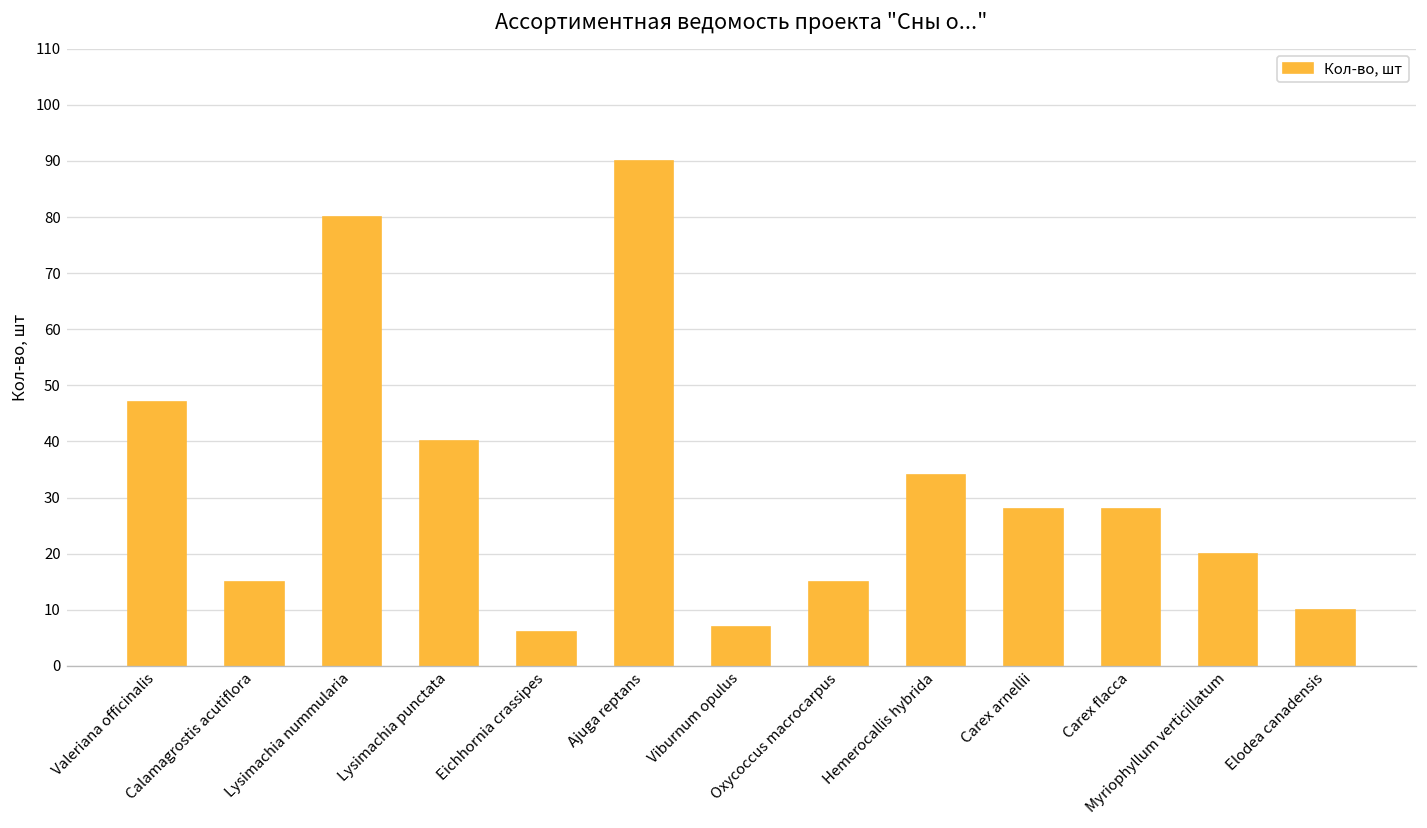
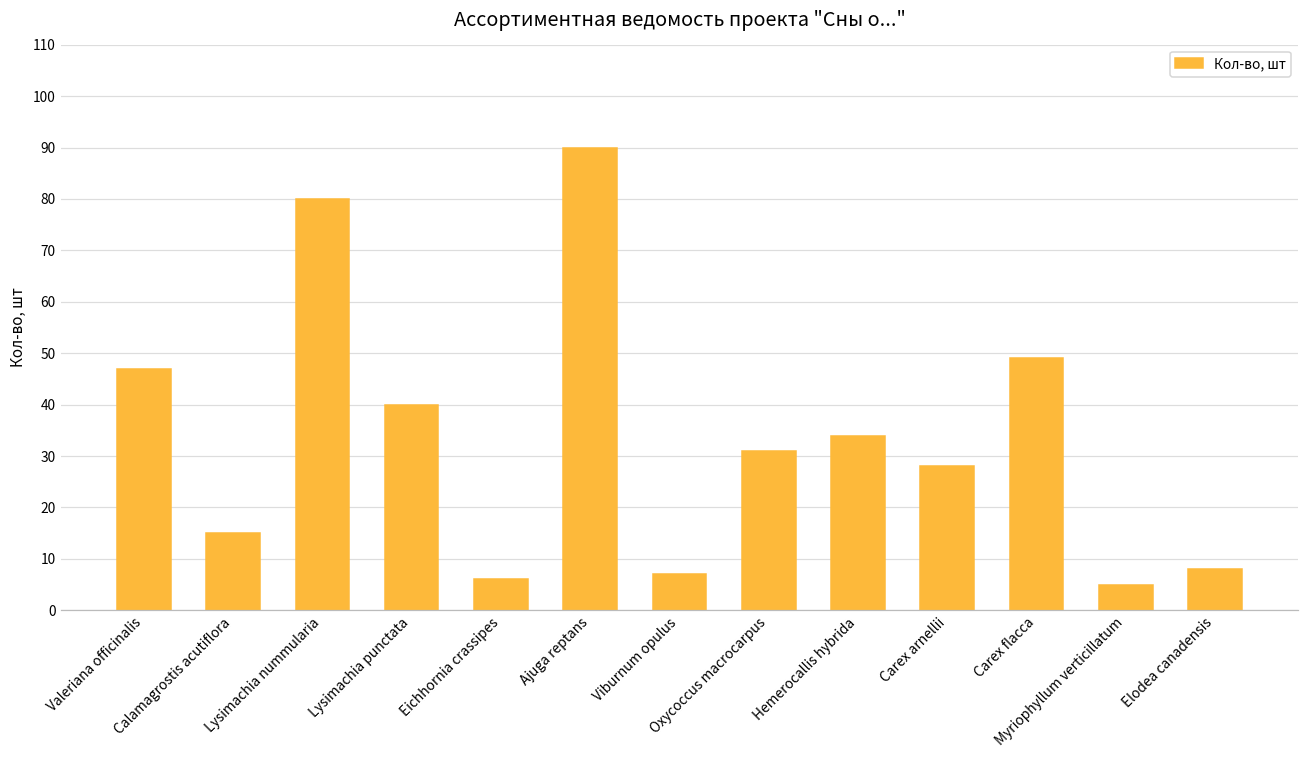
  {
    "Valeriana officinalis": 47,
    "Calamagrostis acutiflora": 15,
    "Lysimachia nummularia": 80,
    "Lysimachia punctata": 40,
    "Eichhornia crassipes": 6,
    "Ajuga reptans": 90,
    "Viburnum opulus": 7,
-   "Oxycoccus macrocarpus": 15,
+   "Oxycoccus macrocarpus": 31,
    "Hemerocallis hybrida": 34,
    "Carex arnellii": 28,
-   "Carex flacca": 28,
-   "Myriophyllum verticillatum": 20,
-   "Elodea canadensis": 10
+   "Carex flacca": 49,
+   "Myriophyllum verticillatum": 5,
+   "Elodea canadensis": 8
  }
